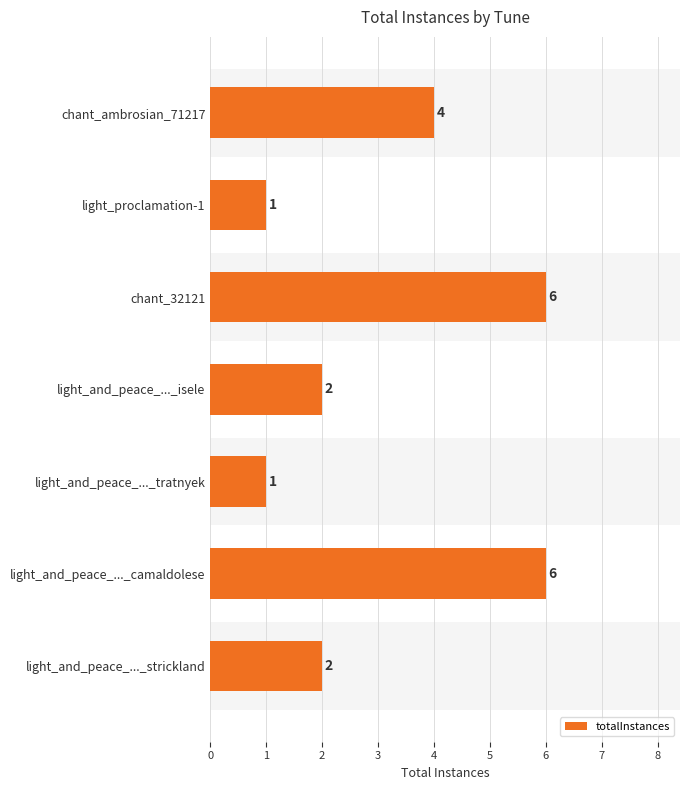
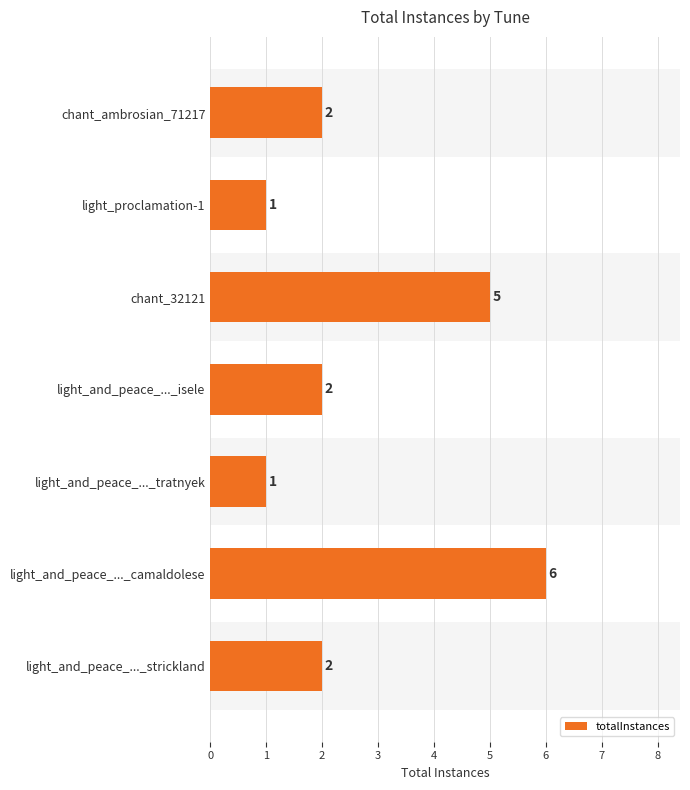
  {
    "totalInstances": {
-     "chant_ambrosian_71217": 4,
-     "chant_32121": 6
+     "chant_ambrosian_71217": 2,
+     "chant_32121": 5
    }
  }
